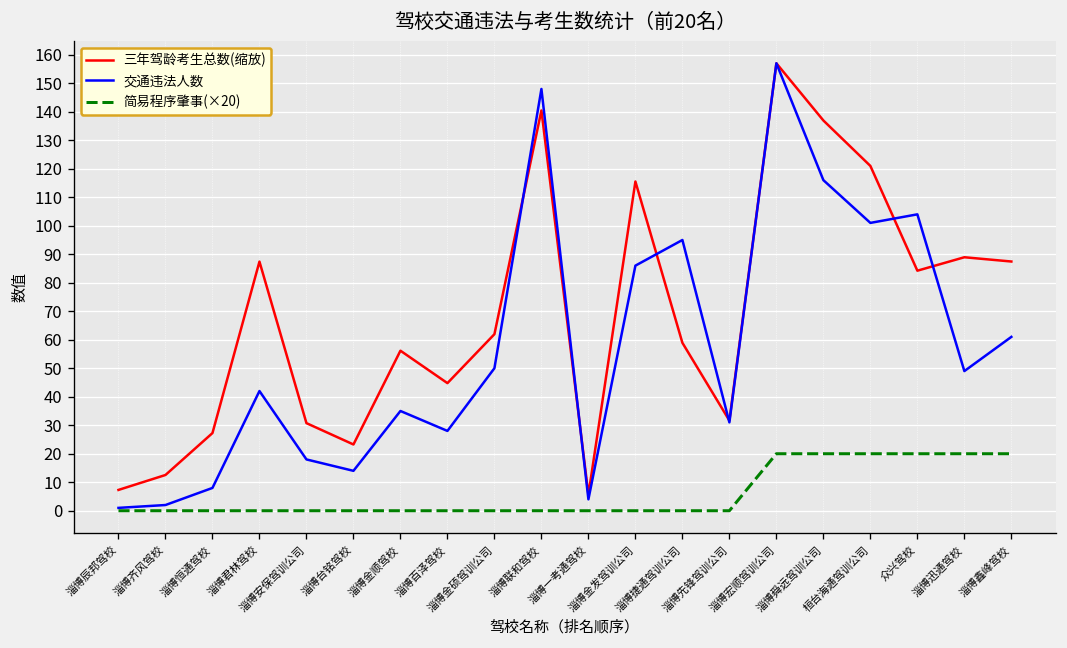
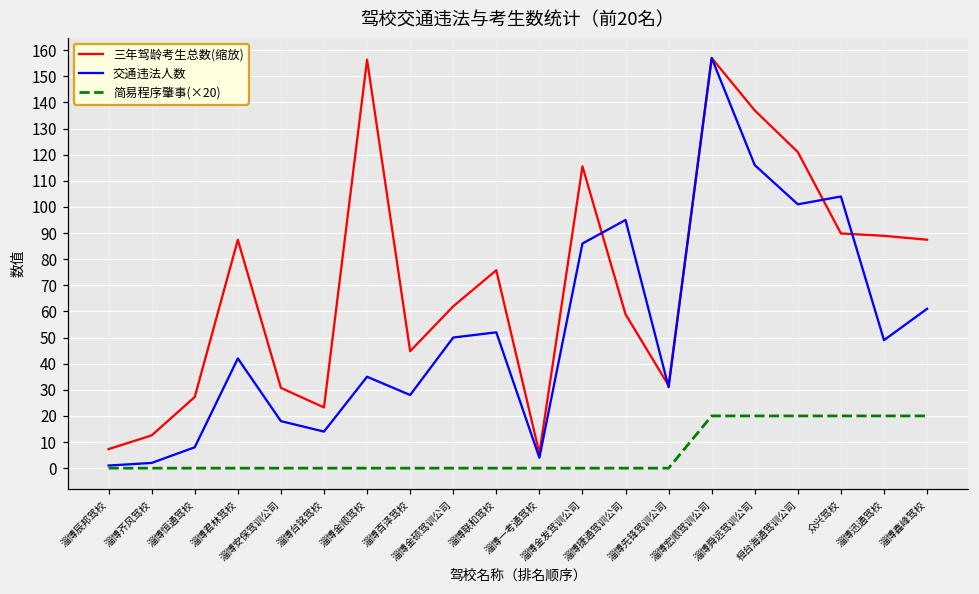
  {
    "三年驾龄考生总数(缩放)": {
      "淄博辰邦驾校": 7,
      "淄博齐风驾校": 13,
      "淄博恒通驾校": 27,
      "淄博君林驾校": 87,
      "淄博安保驾训公司": 31,
      "淄博台铭驾校": 23,
-     "淄博金顺驾校": 56,
+     "淄博金顺驾校": 156,
      "淄博百泽驾校": 45,
      "淄博金硕驾训公司": 62,
-     "淄博联和驾校": 140,
+     "淄博联和驾校": 76,
      "淄博一考通驾校": 6,
      "淄博金发驾训公司": 116,
      "淄博捷通驾训公司": 59,
      "淄博舜远驾训公司": 137,
      "桓台海通驾训公司": 121,
-     "众兴驾校": 84,
+     "众兴驾校": 90,
      "淄博迅通驾校": 89,
      "淄博鑫峰驾校": 87
    },
    "交通违法人数": {
      "淄博齐风驾校": 2,
      "淄博恒通驾校": 8,
      "淄博君林驾校": 42,
      "淄博安保驾训公司": 18,
      "淄博台铭驾校": 14,
      "淄博金顺驾校": 35,
      "淄博百泽驾校": 28,
      "淄博金硕驾训公司": 50,
-     "淄博联和驾校": 148,
+     "淄博联和驾校": 52,
      "淄博一考通驾校": 4,
      "淄博金发驾训公司": 86,
      "淄博捷通驾训公司": 95,
      "淄博舜远驾训公司": 116,
      "桓台海通驾训公司": 101,
      "众兴驾校": 104,
      "淄博迅通驾校": 49,
      "淄博鑫峰驾校": 61
    },
    "简易程序肇事(×20)": {
      "淄博齐风驾校": 0,
      "淄博恒通驾校": 0,
      "淄博君林驾校": 0,
      "淄博安保驾训公司": 0,
      "淄博台铭驾校": 0,
      "淄博金顺驾校": 0,
      "淄博百泽驾校": 0,
      "淄博金硕驾训公司": 0,
      "淄博联和驾校": 0,
      "淄博一考通驾校": 0,
      "淄博金发驾训公司": 0,
      "淄博捷通驾训公司": 0,
      "淄博先锋驾训公司": 0,
      "淄博宏顺驾训公司": 20,
      "淄博舜远驾训公司": 20,
      "桓台海通驾训公司": 20,
      "众兴驾校": 20,
      "淄博迅通驾校": 20,
      "淄博鑫峰驾校": 20
    }
  }
